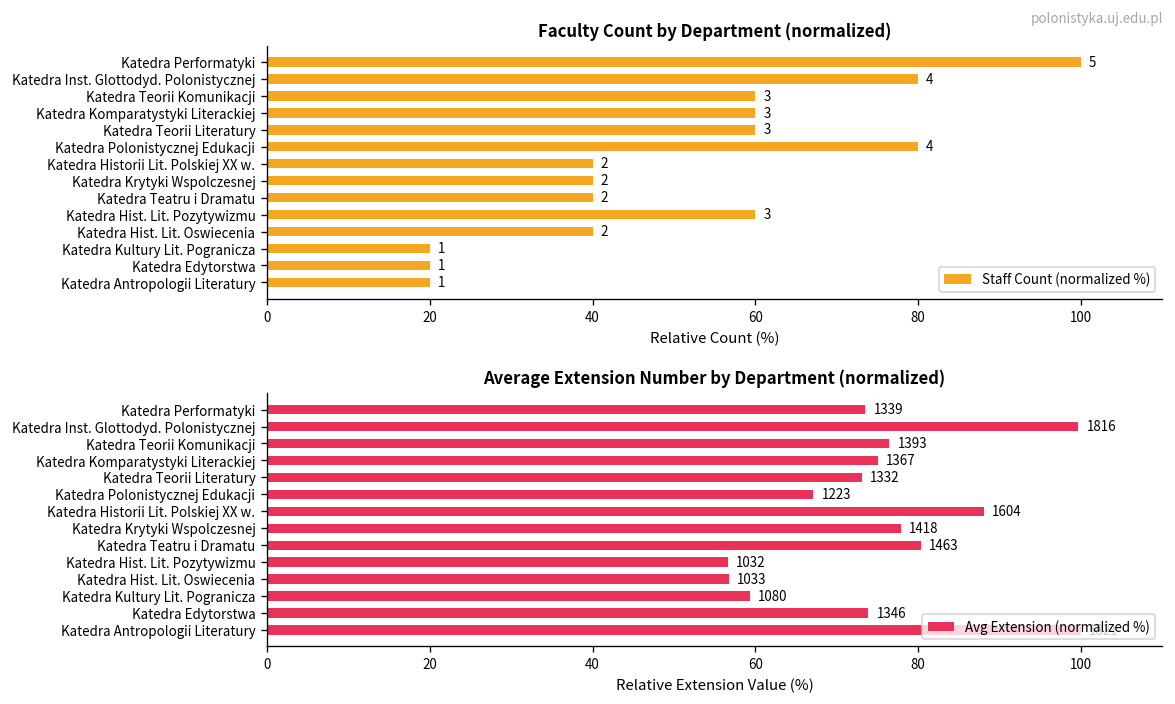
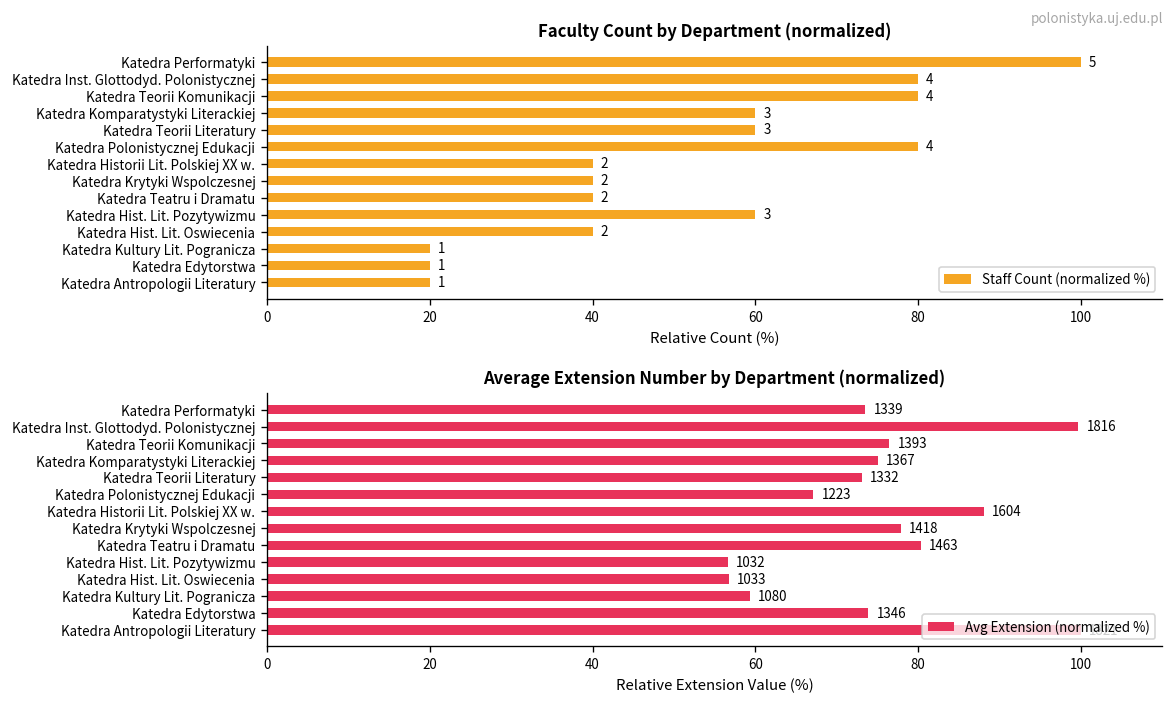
  {
    "Faculty Count by Department (normalized)": {
-     "Katedra Teorii Komunikacji": 3
+     "Katedra Teorii Komunikacji": 4
    }
  }
